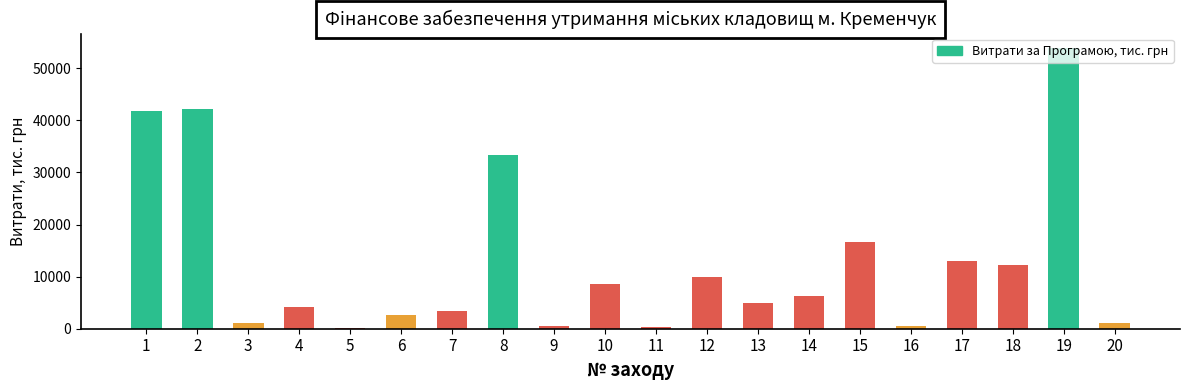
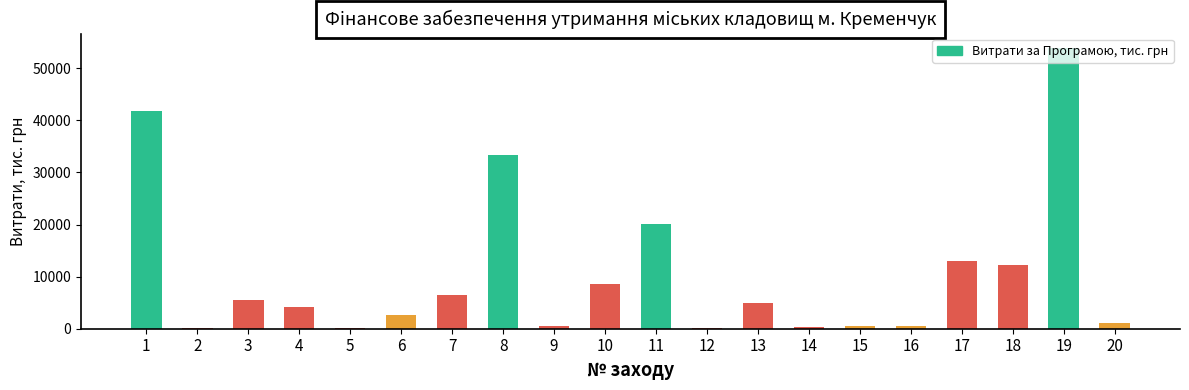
  {
    "1": 42000,
-   "2": 42000,
-   "3": 1000,
+   "2": 0,
+   "3": 5000,
    "4": 4000,
    "6": 3000,
-   "7": 3000,
+   "7": 6000,
    "8": 33000,
    "10": 9000,
-   "11": 0,
-   "12": 10000,
+   "11": 20000,
+   "12": 0,
    "13": 5000,
-   "14": 6000,
-   "15": 17000,
+   "14": 0,
+   "15": 1000,
    "16": 1000,
    "17": 13000,
    "18": 12000,
    "20": 1000
  }
